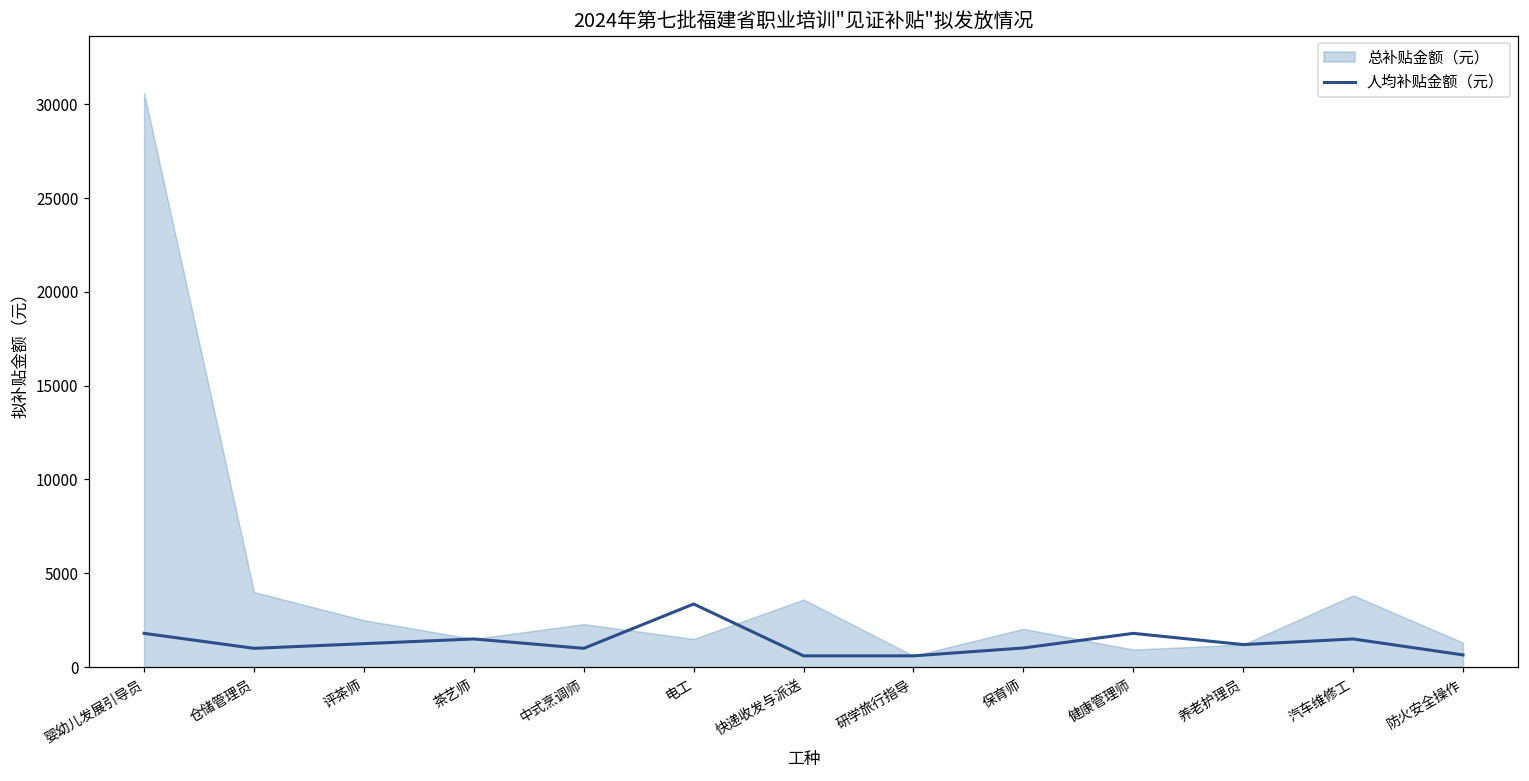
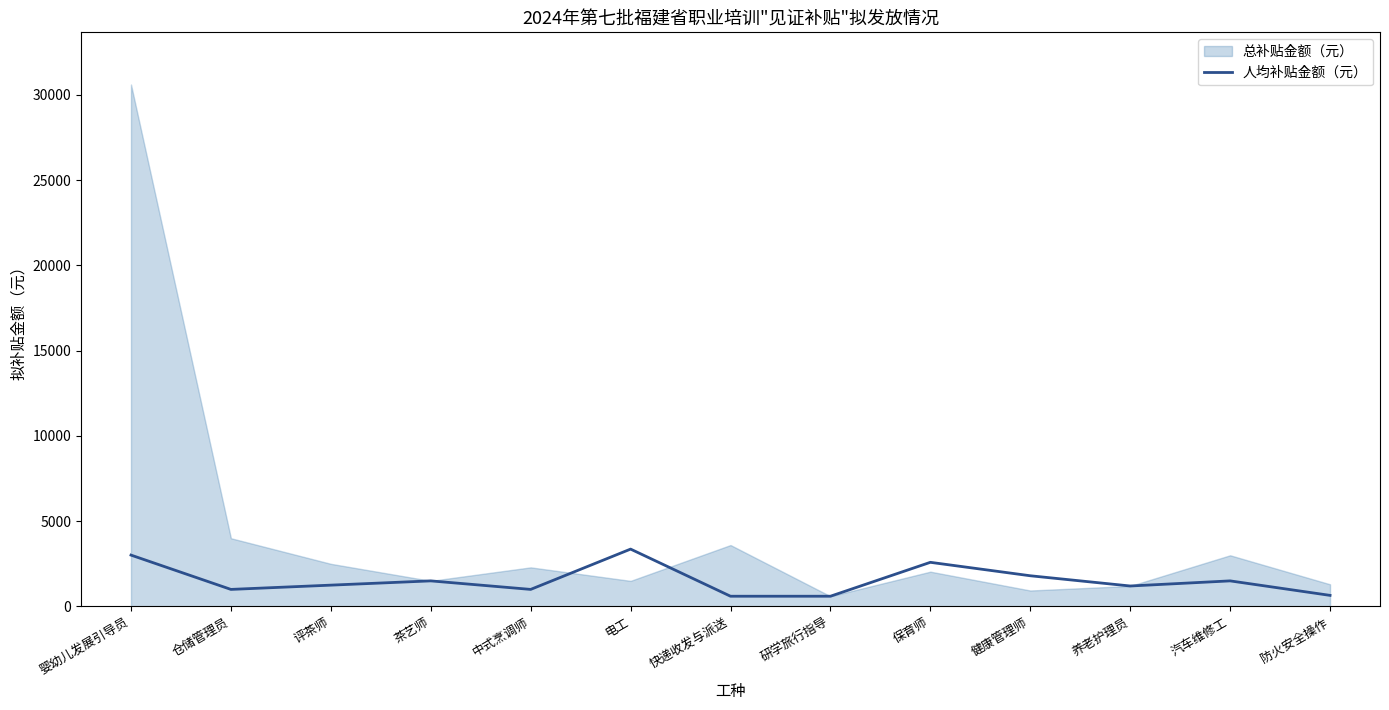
  {
    "人均补贴金额（元）": {
-     "婴幼儿发展引导员": 1800,
+     "婴幼儿发展引导员": 3000,
      "仓储管理员": 1000,
      "评茶师": 1300,
      "中式烹调师": 1000,
      "电工": 3400,
      "快递收发与派送": 600,
-     "保育师": 1000,
+     "保育师": 2600,
      "健康管理师": 1800,
      "汽车维修工": 1500,
      "防火安全操作": 700
    },
    "总补贴金额（元）": {
      "婴幼儿发展引导员": 30600,
      "仓储管理员": 4000,
      "评茶师": 2500,
      "中式烹调师": 2300,
      "电工": 1500,
      "快递收发与派送": 3600,
      "保育师": 2000,
      "健康管理师": 900,
-     "汽车维修工": 3800,
+     "汽车维修工": 3000,
      "防火安全操作": 1300
    }
  }
